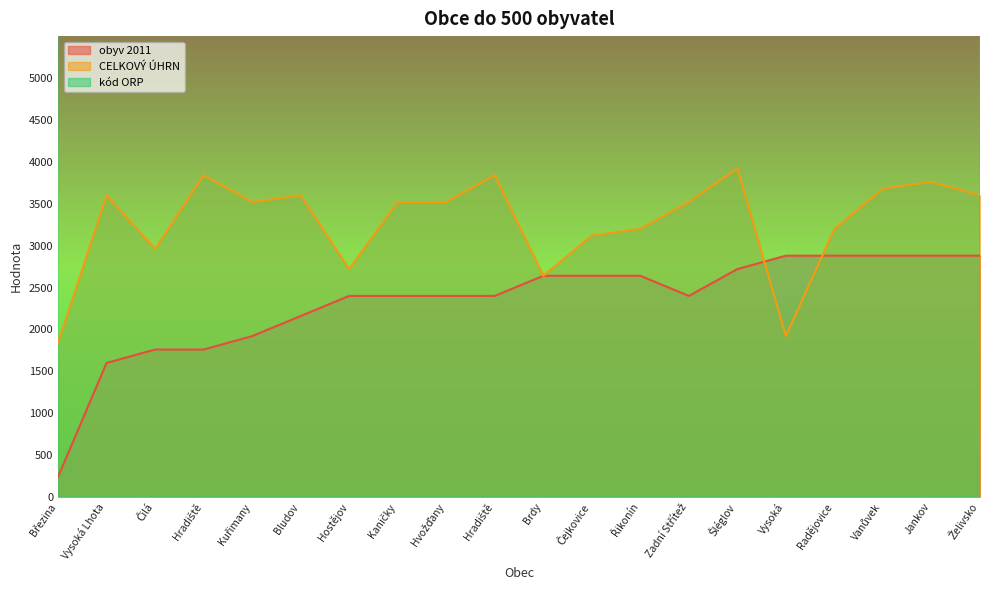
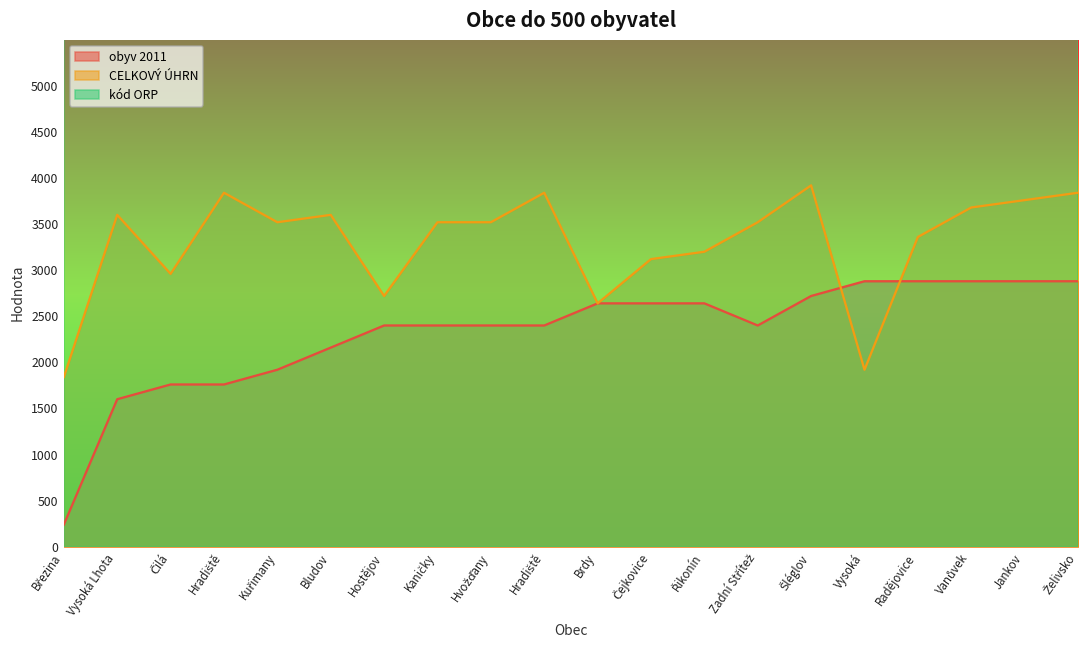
  {
    "obyv 2011": {
      "Březina": 200,
      "Vysoká Lhota": 1600,
      "Čilá": 1800,
      "Kuřimany": 1900,
      "Bludov": 2200,
      "Hostějov": 2400,
      "Kaničky": 2400,
      "Hvožďany": 2400,
      "Čejkovice": 2600,
      "Řikonín": 2600,
      "Zadní Střítež": 2400,
      "Šléglov": 2700,
      "Vysoká": 2900,
      "Radějovice": 2900,
      "Vanůvek": 2900,
      "Jankov": 2900,
      "Želivsko": 2900
    },
    "CELKOVÝ ÚHRN": {
      "Březina": 1800,
      "Vysoká Lhota": 3600,
      "Čilá": 3000,
      "Kuřimany": 3500,
      "Bludov": 3600,
      "Hostějov": 2700,
      "Kaničky": 3500,
      "Hvožďany": 3500,
      "Čejkovice": 3100,
      "Řikonín": 3200,
      "Zadní Střítež": 3500,
      "Šléglov": 3900,
      "Vysoká": 1900,
-     "Radějovice": 3200,
+     "Radějovice": 3400,
      "Vanůvek": 3700,
      "Jankov": 3800,
-     "Želivsko": 3600
+     "Želivsko": 3800
    }
  }
